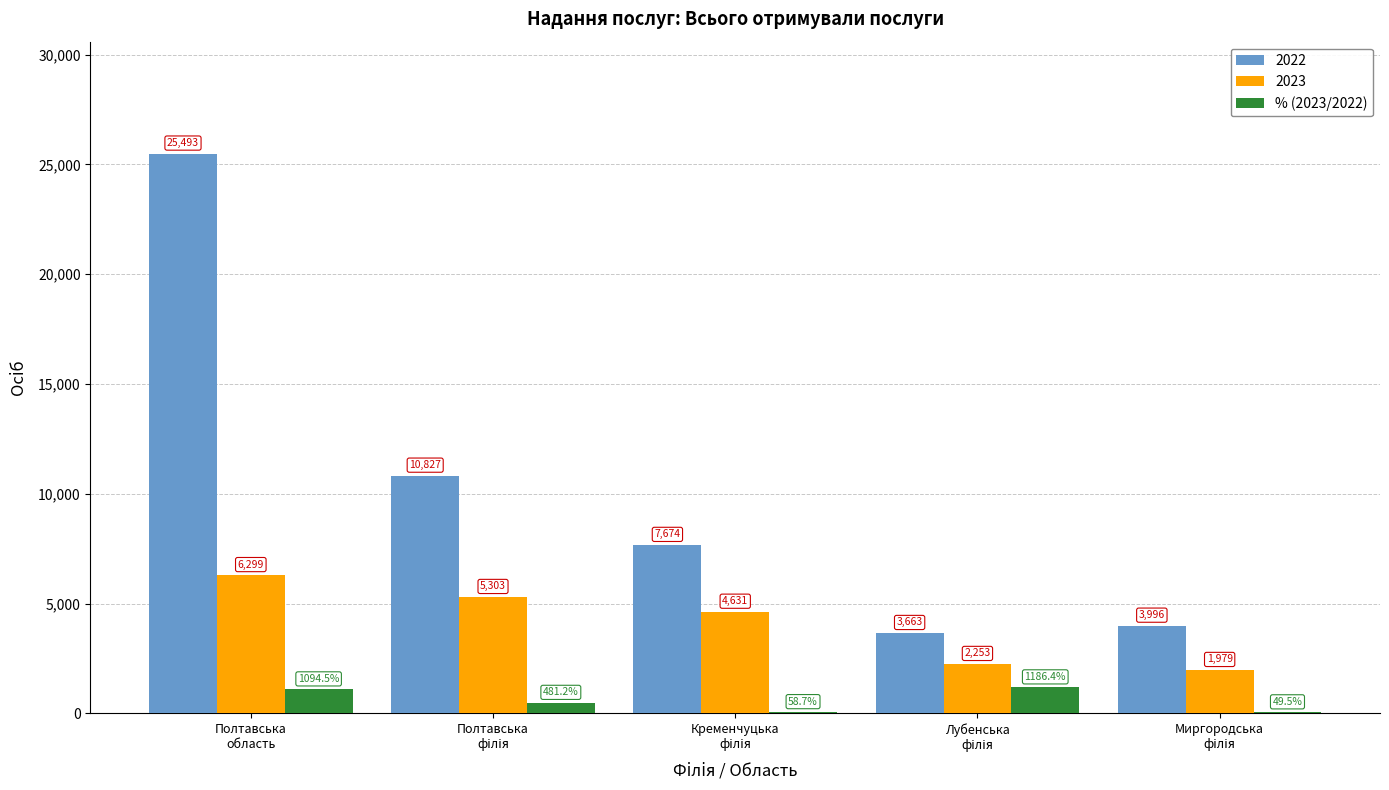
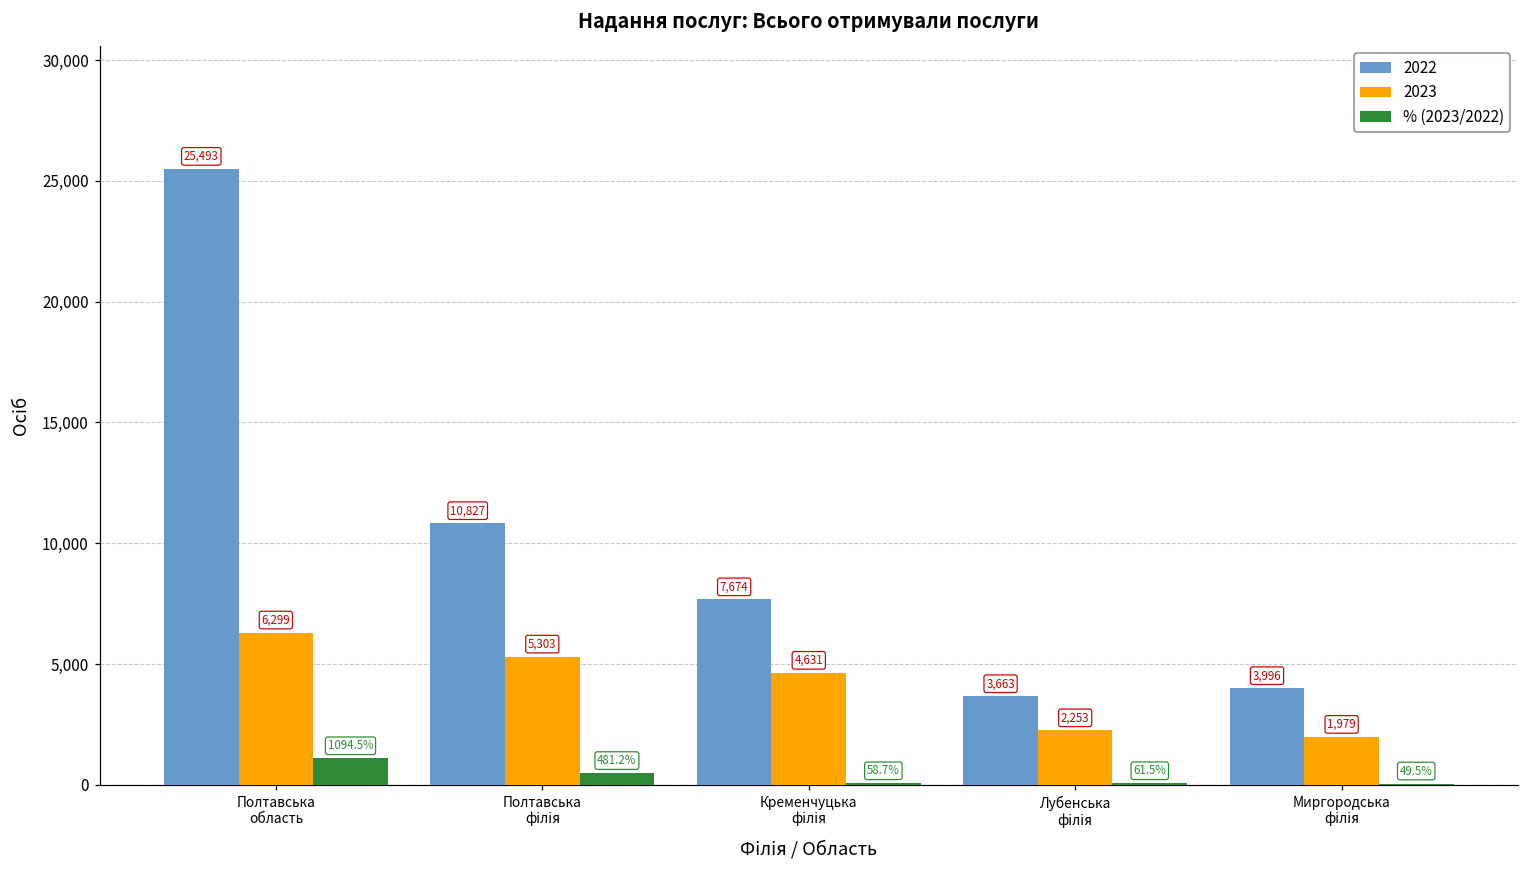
  {
    "% (2023/2022)": {
-     "Лубенська філія": "1186.4%"
+     "Лубенська філія": "61.5%"
    }
  }
